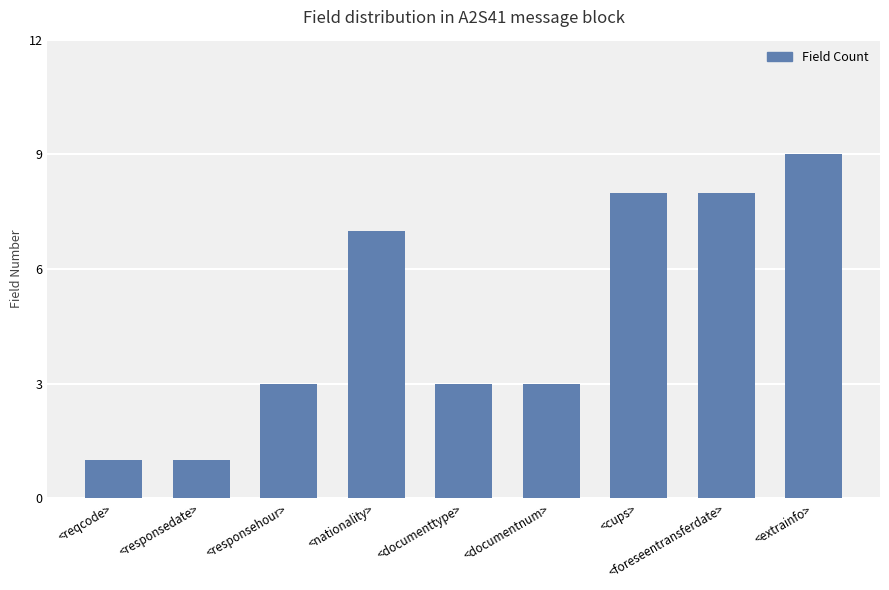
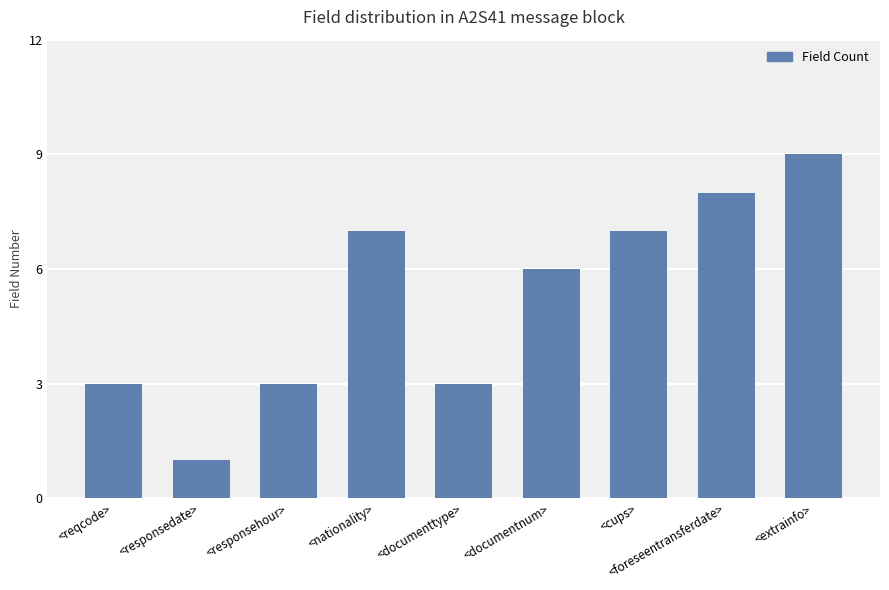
  {
-   "<reqcode>": 1,
+   "<reqcode>": 3,
    "<responsedate>": 1,
    "<responsehour>": 3,
    "<nationality>": 7,
    "<documenttype>": 3,
-   "<documentnum>": 3,
-   "<cups>": 8,
+   "<documentnum>": 6,
+   "<cups>": 7,
    "<foreseentransferdate>": 8,
    "<extrainfo>": 9
  }
